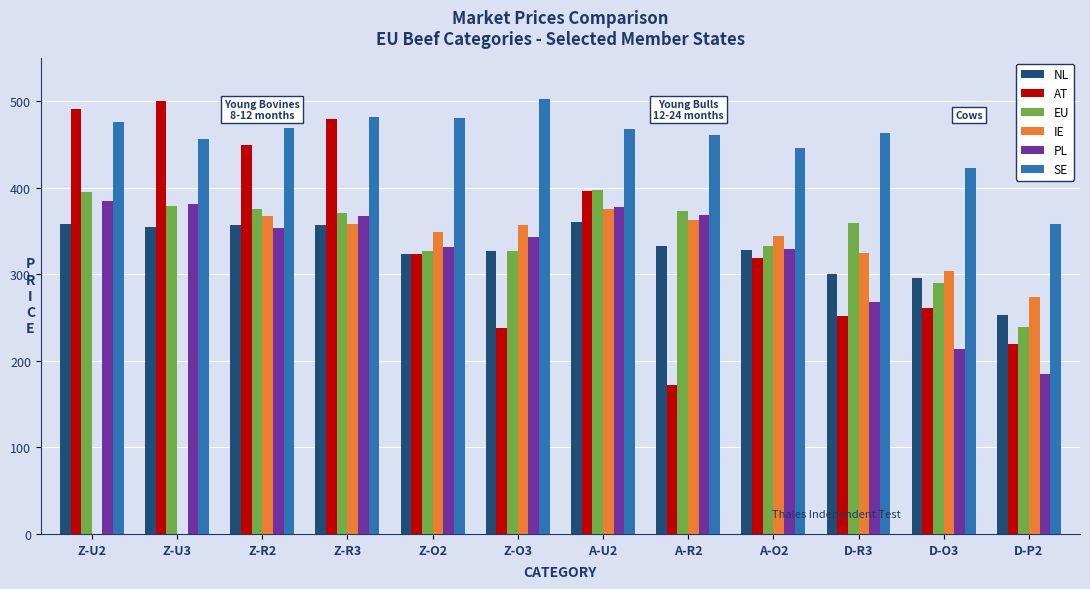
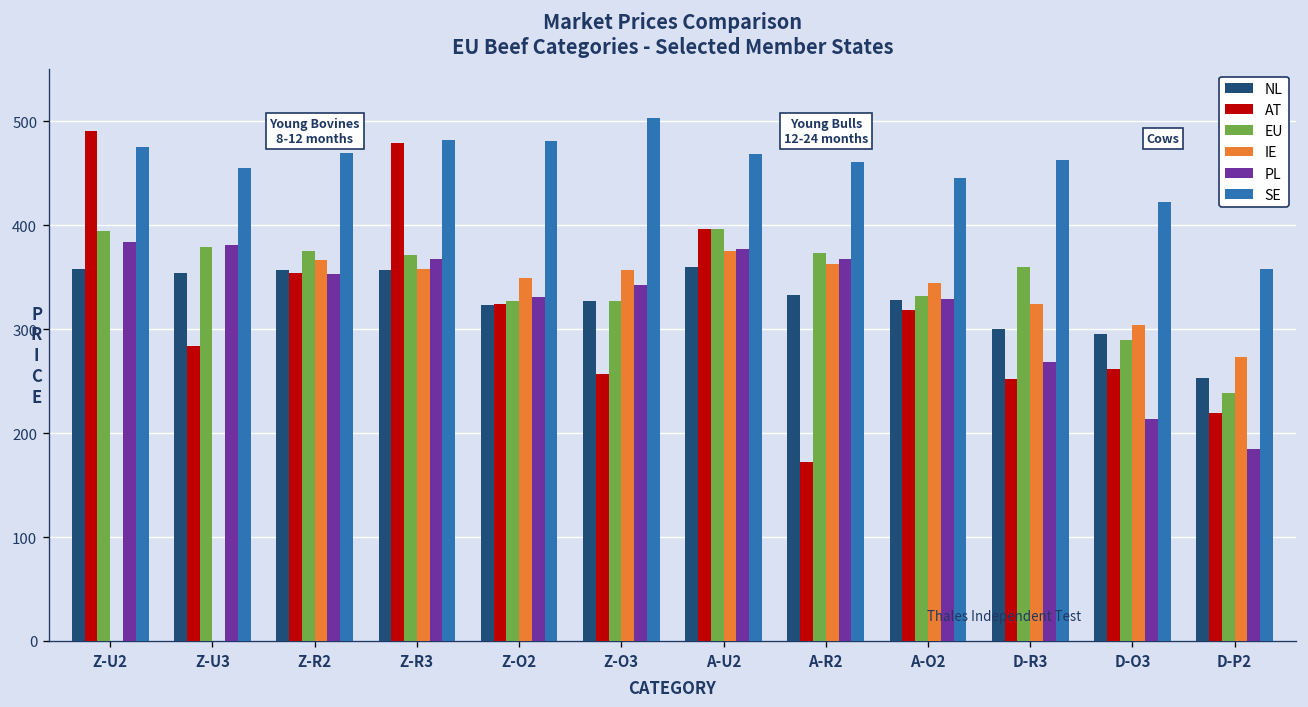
  {
    "NL": {
      "Z-U2": 360,
      "Z-U3": 350,
      "Z-R2": 360,
      "Z-R3": 360,
      "Z-O2": 320,
      "Z-O3": 330,
      "A-U2": 360,
      "A-R2": 330,
      "A-O2": 330,
      "D-R3": 300,
      "D-O3": 300,
      "D-P2": 250
    },
    "AT": {
      "Z-U2": 490,
-     "Z-U3": 500,
-     "Z-R2": 450,
+     "Z-U3": 280,
+     "Z-R2": 350,
      "Z-R3": 480,
      "Z-O2": 320,
-     "Z-O3": 240,
+     "Z-O3": 260,
      "A-U2": 400,
      "A-R2": 170,
      "A-O2": 320,
      "D-R3": 250,
      "D-O3": 260,
      "D-P2": 220
    },
    "EU": {
      "Z-U2": 390,
      "Z-U3": 380,
      "Z-R2": 380,
      "Z-R3": 370,
      "Z-O2": 330,
      "Z-O3": 330,
      "A-U2": 400,
      "A-R2": 370,
      "A-O2": 330,
      "D-R3": 360,
      "D-O3": 290,
      "D-P2": 240
    },
    "PL": {
      "Z-U2": 380,
      "Z-U3": 380,
      "Z-R2": 350,
      "Z-R3": 370,
      "Z-O2": 330,
      "Z-O3": 340,
      "A-U2": 380,
      "A-R2": 370,
      "A-O2": 330,
      "D-R3": 270,
      "D-O3": 210,
      "D-P2": 180
    },
    "SE": {
      "Z-U2": 480,
      "Z-U3": 460,
      "Z-R3": 480,
      "Z-O2": 480,
      "Z-O3": 500,
      "A-U2": 470,
      "A-O2": 450,
      "D-R3": 460,
      "D-O3": 420,
      "D-P2": 360
    }
  }
